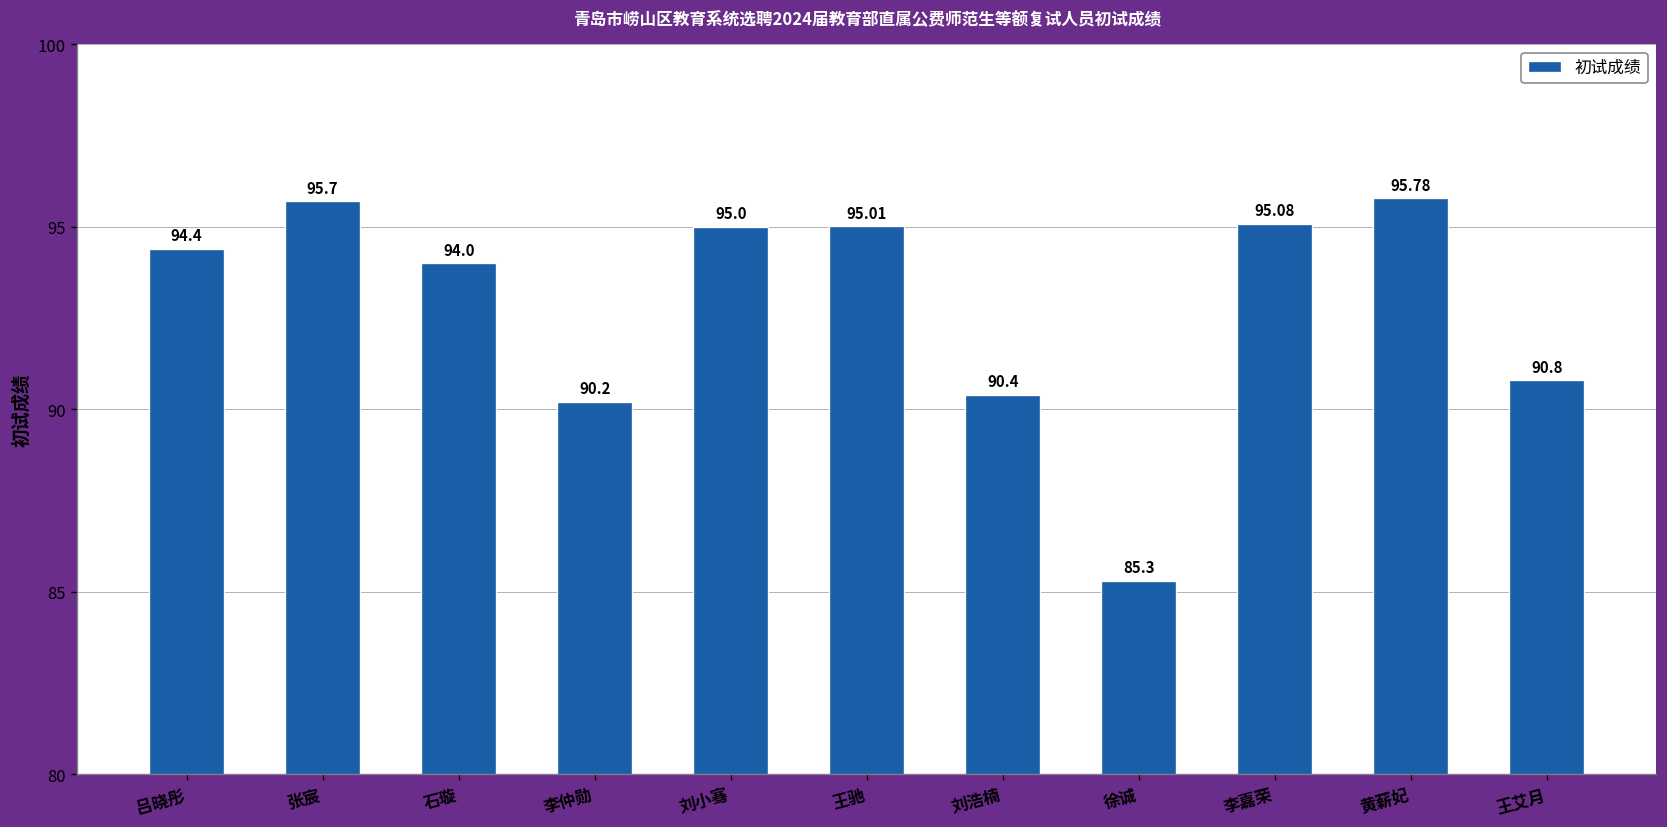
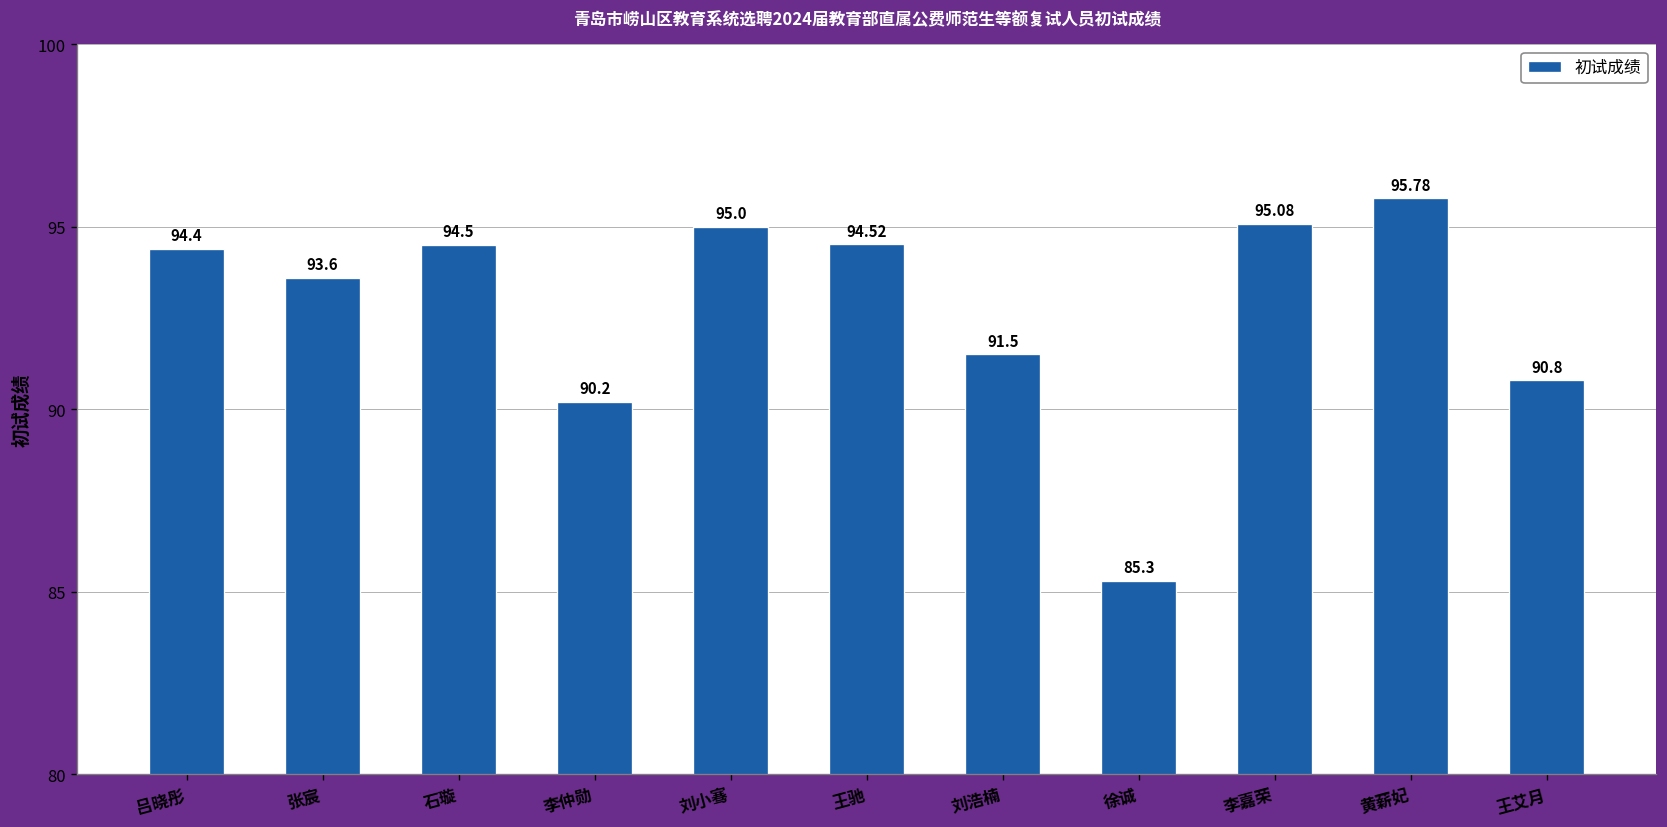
  {
    "吕晓彤": 94.4,
-   "张宸": 95.7,
-   "石璇": 94.0,
+   "张宸": 93.6,
+   "石璇": 94.5,
    "李仲勋": 90.2,
    "刘小骞": 95.0,
-   "王驰": 95.01,
-   "刘浩楠": 90.4,
+   "王驰": 94.52,
+   "刘浩楠": 91.5,
    "徐诚": 85.3,
    "李嘉荣": 95.08,
    "黄薪妃": 95.78,
    "王艾月": 90.8
  }
